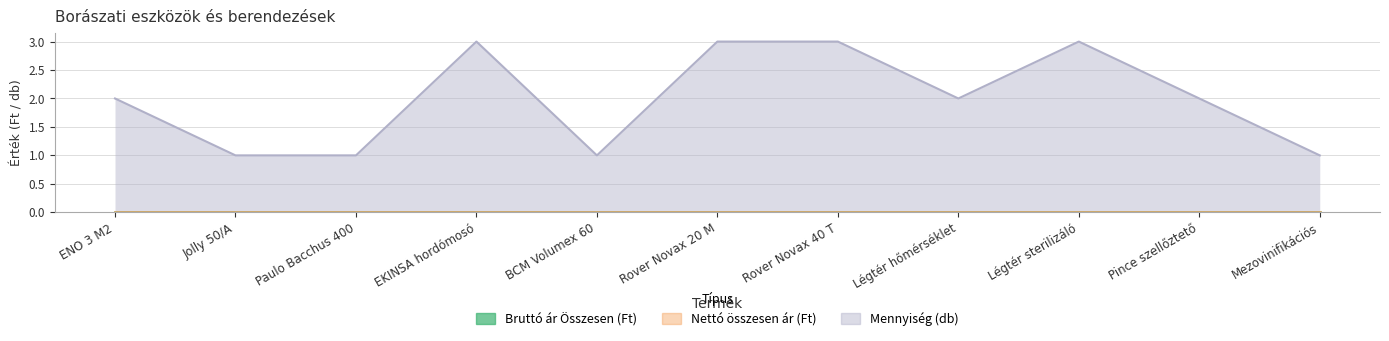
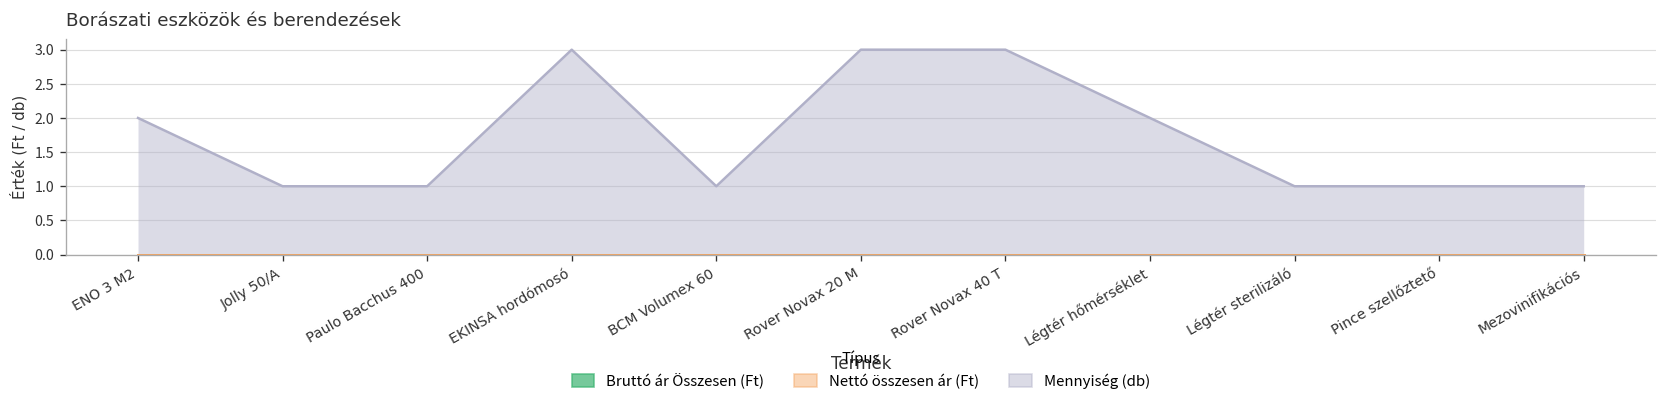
  {
    "Nettó összesen ár (Ft)": {
      "ENO 3 M2": 0,
      "Jolly 50/A": 0,
      "Paulo Bacchus 400": 0,
      "EKINSA hordómosó": 0,
      "BCM Volumex 60": 0,
      "Rover Novax 20 M": 0,
      "Rover Novax 40 T": 0,
      "Légtér hőmérséklet": 0,
      "Légtér sterilizáló": 0,
      "Pince szellőztető": 0,
      "Mezovinifikációs": 0
    },
    "Mennyiség (db)": {
      "ENO 3 M2": 2,
      "Jolly 50/A": 1,
      "Paulo Bacchus 400": 1,
      "EKINSA hordómosó": 3,
      "BCM Volumex 60": 1,
      "Rover Novax 20 M": 3,
      "Rover Novax 40 T": 3,
      "Légtér hőmérséklet": 2,
-     "Légtér sterilizáló": 3,
-     "Pince szellőztető": 2,
+     "Légtér sterilizáló": 1,
+     "Pince szellőztető": 1,
      "Mezovinifikációs": 1
    }
  }
